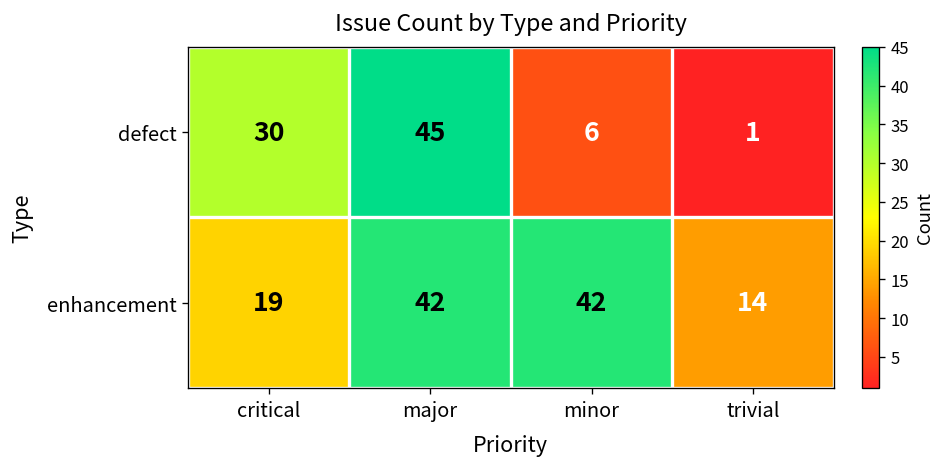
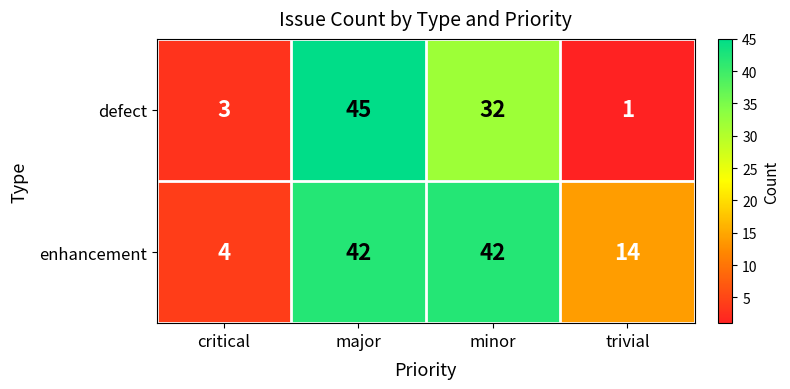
  {
    "defect": {
-     "critical": 30,
+     "critical": 3,
      "major": 45,
-     "minor": 6,
+     "minor": 32,
      "trivial": 1
    },
    "enhancement": {
-     "critical": 19,
+     "critical": 4,
      "major": 42,
      "minor": 42,
      "trivial": 14
    }
  }
